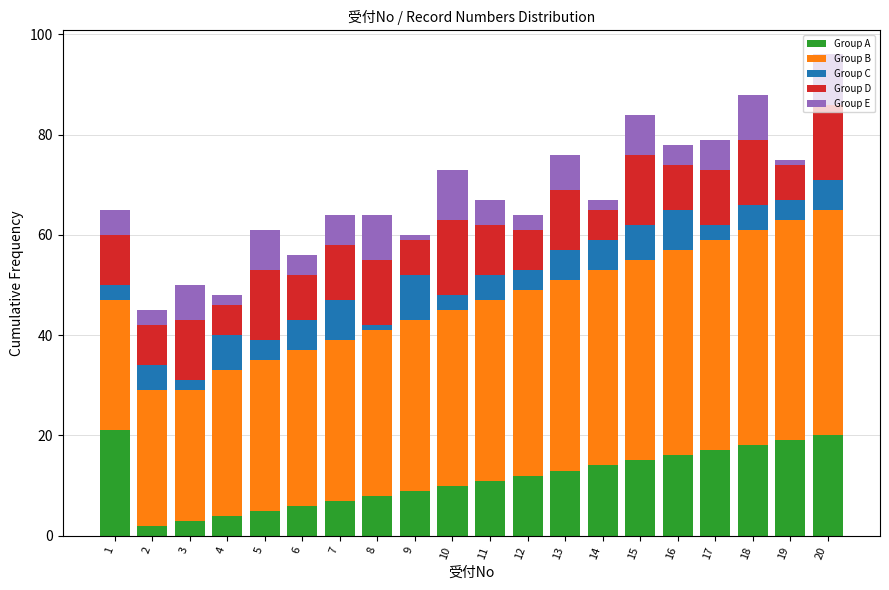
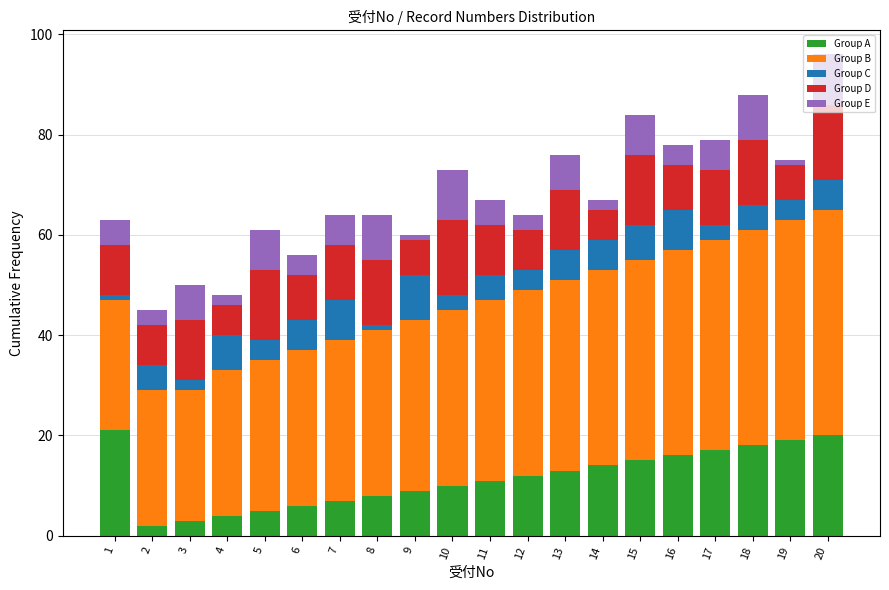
  {
    "Group A": {
      "1": 21,
      "2": 2,
      "3": 3,
      "4": 4,
      "5": 5,
      "6": 6,
      "7": 7,
      "8": 8,
      "9": 9,
      "10": 10,
      "11": 11,
      "12": 12,
      "13": 13,
      "14": 14,
      "15": 15,
      "16": 16,
      "17": 17,
      "18": 18,
      "19": 19,
      "20": 20
    },
    "Group B": {
      "1": 26,
      "2": 27,
      "3": 26,
      "4": 29,
      "5": 30,
      "6": 31,
      "7": 32,
      "8": 33,
      "9": 34,
      "10": 35,
      "11": 36,
      "12": 37,
      "13": 38,
      "14": 39,
      "15": 40,
      "16": 41,
      "17": 42,
      "18": 43,
      "19": 44,
      "20": 45
    },
    "Group C": {
-     "1": 3,
+     "1": 1,
      "2": 5,
      "3": 2,
      "4": 7,
      "5": 4,
      "6": 6,
      "7": 8,
      "8": 1,
      "9": 9,
      "10": 3,
      "11": 5,
      "12": 4,
      "13": 6,
      "14": 6,
      "15": 7,
      "16": 8,
      "17": 3,
      "18": 5,
      "19": 4,
      "20": 6
    },
    "Group D": {
      "1": 10,
      "2": 8,
      "3": 12,
      "4": 6,
      "5": 14,
      "6": 9,
      "7": 11,
      "8": 13,
      "9": 7,
      "10": 15,
      "11": 10,
      "12": 8,
      "13": 12,
      "14": 6,
      "15": 14,
      "16": 9,
      "17": 11,
      "18": 13,
      "19": 7
    },
    "Group E": {
      "1": 5,
      "2": 3,
      "3": 7,
      "4": 2,
      "5": 8,
      "6": 4,
      "7": 6,
      "8": 9,
      "9": 1,
      "10": 10,
      "11": 5,
      "12": 3,
      "13": 7,
      "14": 2,
      "15": 8,
      "16": 4,
      "17": 6,
      "18": 9,
      "19": 1
    }
  }
